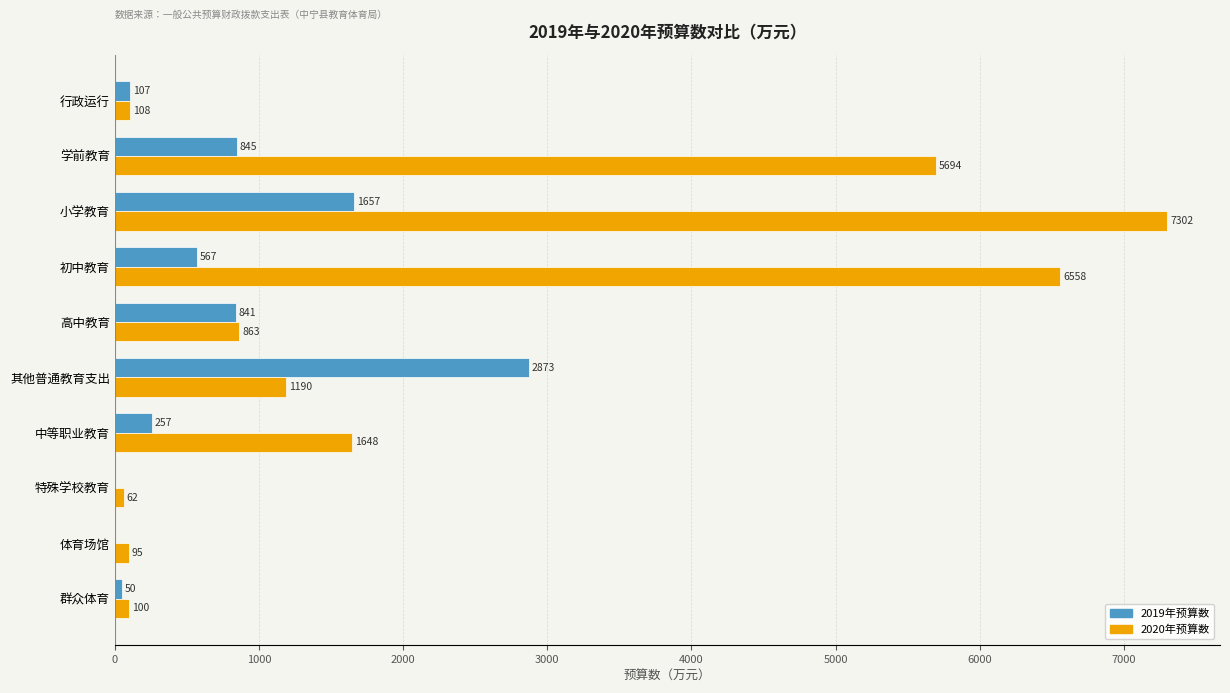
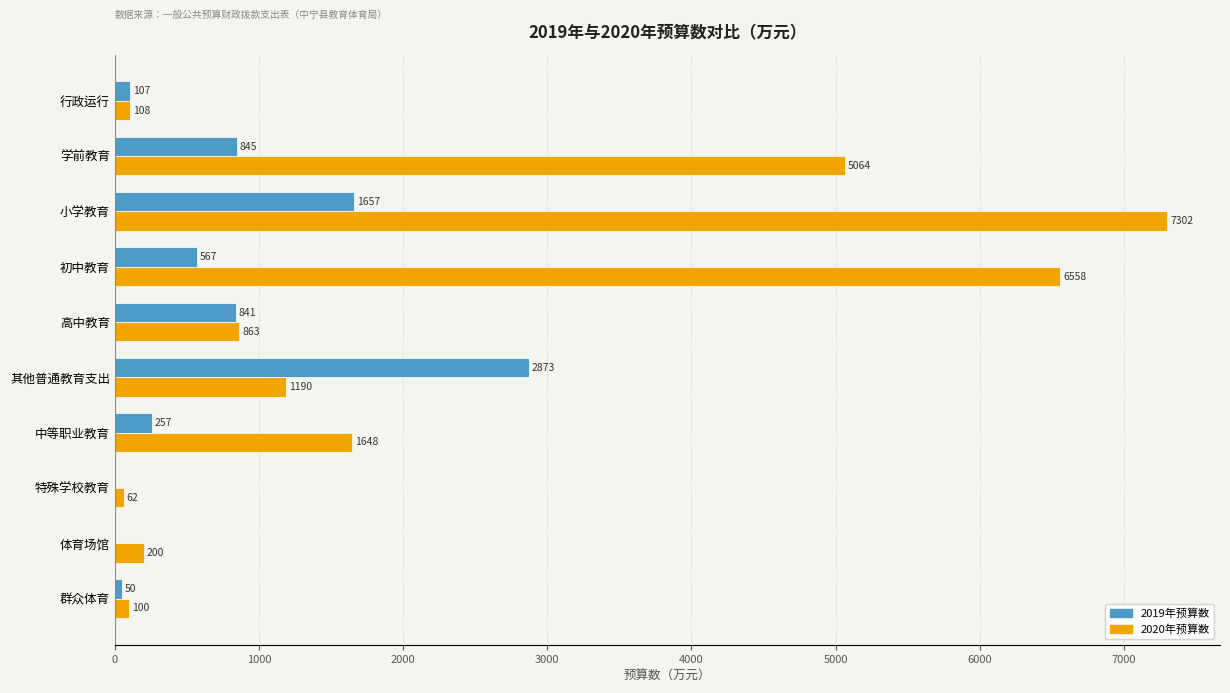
  {
    "2019年预算数": {
      "行政运行": 107,
      "学前教育": 845,
      "小学教育": 1657,
      "初中教育": 567,
      "高中教育": 841,
      "其他普通教育支出": 2873,
      "中等职业教育": 257,
      "群众体育": 50
    },
    "2020年预算数": {
      "行政运行": 108,
-     "学前教育": 5694,
+     "学前教育": 5064,
      "小学教育": 7302,
      "初中教育": 6558,
      "高中教育": 863,
      "其他普通教育支出": 1190,
      "中等职业教育": 1648,
      "特殊学校教育": 62,
-     "体育场馆": 95,
+     "体育场馆": 200,
      "群众体育": 100
    }
  }
